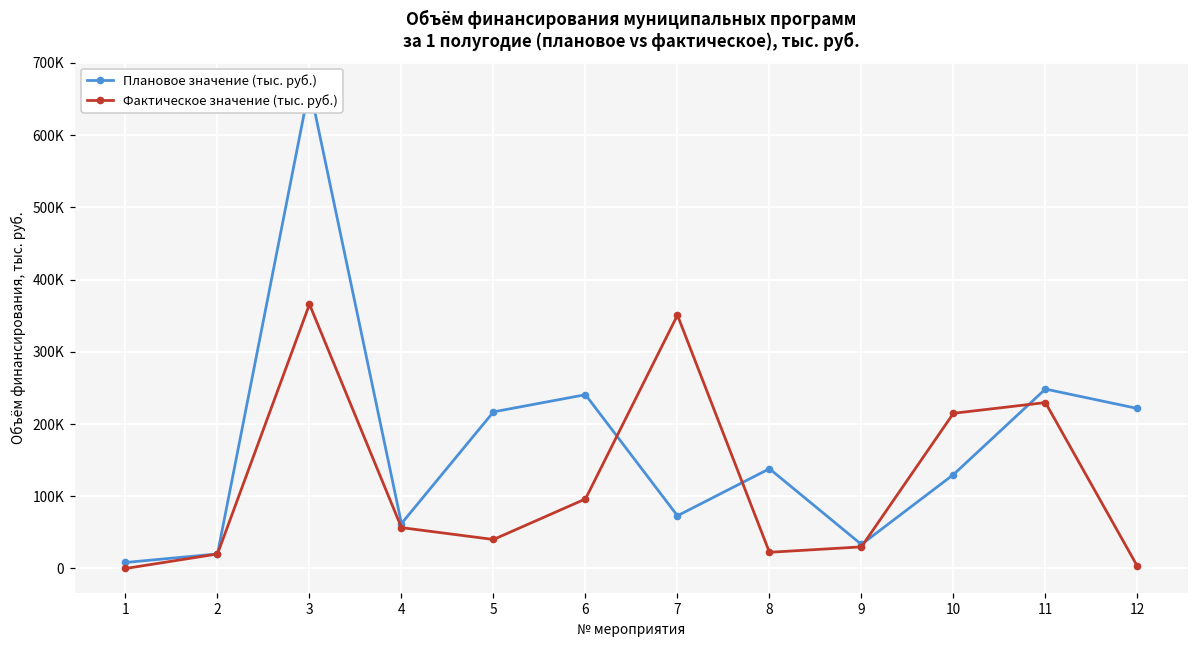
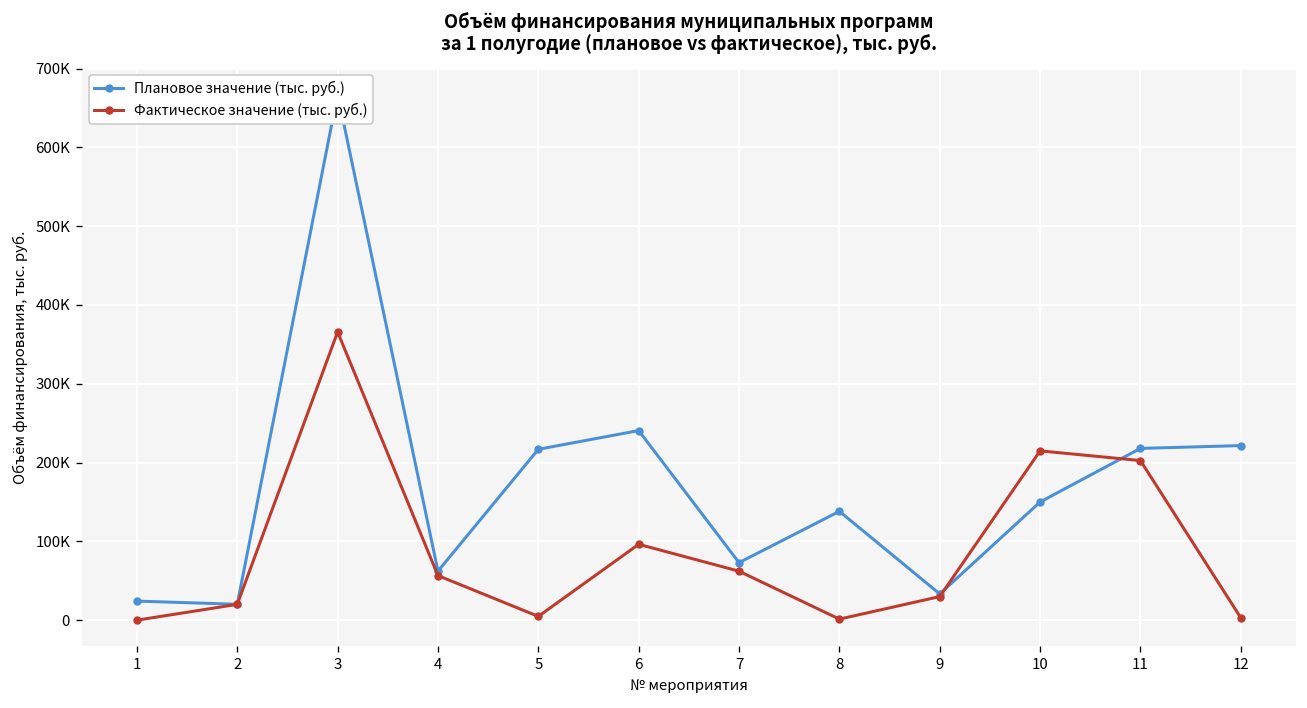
  {
    "Плановое значение (тыс. руб.)": {
-     "1": 10000,
+     "1": 20000,
      "4": 60000,
      "5": 220000,
      "6": 240000,
      "7": 70000,
      "8": 140000,
-     "10": 130000,
-     "11": 250000,
+     "10": 150000,
+     "11": 220000,
      "12": 220000
    },
    "Фактическое значение (тыс. руб.)": {
      "1": 0,
      "3": 370000,
      "4": 60000,
-     "5": 40000,
+     "5": 0,
      "6": 100000,
-     "7": 350000,
-     "8": 20000,
+     "7": 60000,
+     "8": 0,
      "10": 210000,
-     "11": 230000,
+     "11": 200000,
      "12": 0
    }
  }
